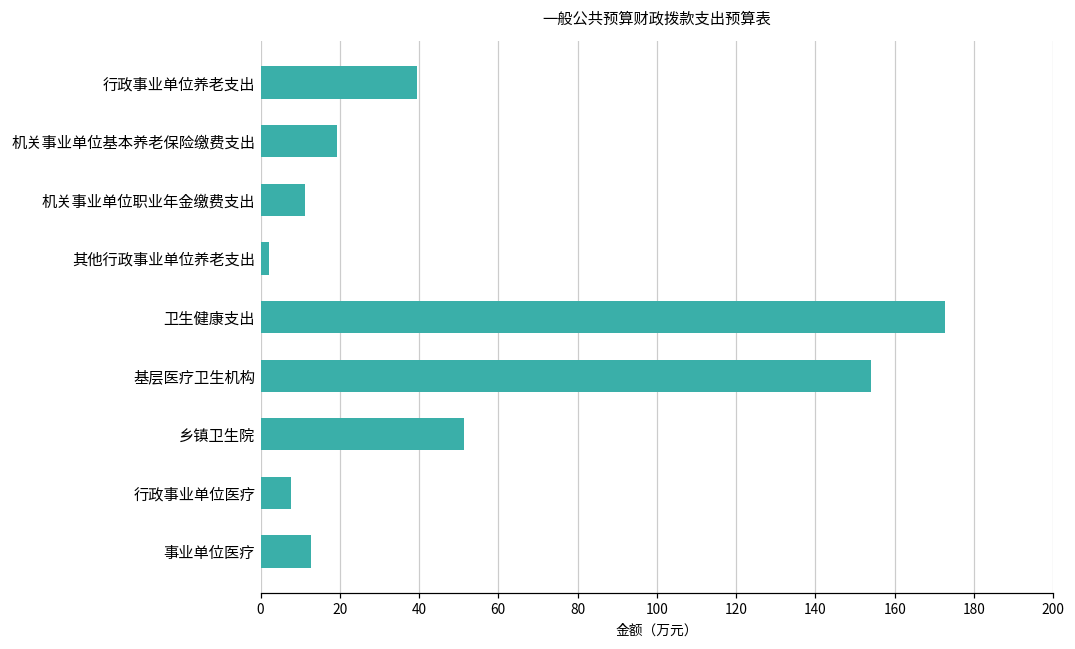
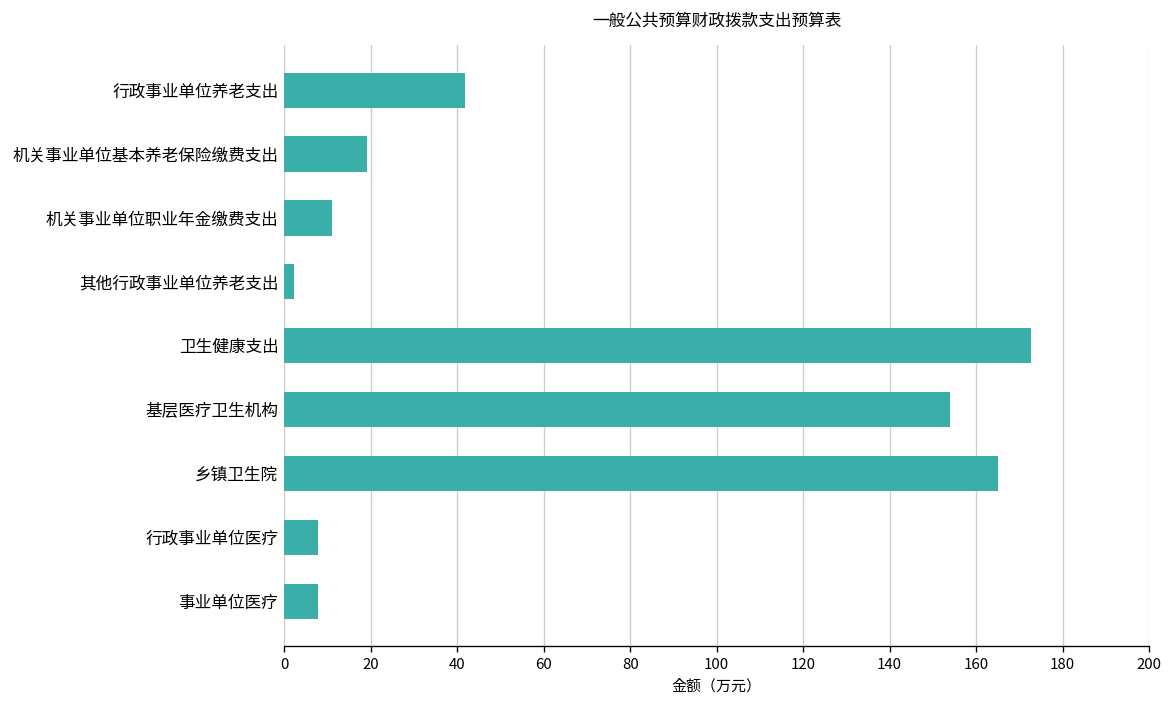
  {
-   "行政事业单位养老支出": 39,
+   "行政事业单位养老支出": 42,
    "机关事业单位基本养老保险缴费支出": 19,
    "机关事业单位职业年金缴费支出": 11,
    "其他行政事业单位养老支出": 2,
    "卫生健康支出": 173,
    "基层医疗卫生机构": 154,
-   "乡镇卫生院": 51,
+   "乡镇卫生院": 165,
    "行政事业单位医疗": 8,
-   "事业单位医疗": 13
+   "事业单位医疗": 8
  }
